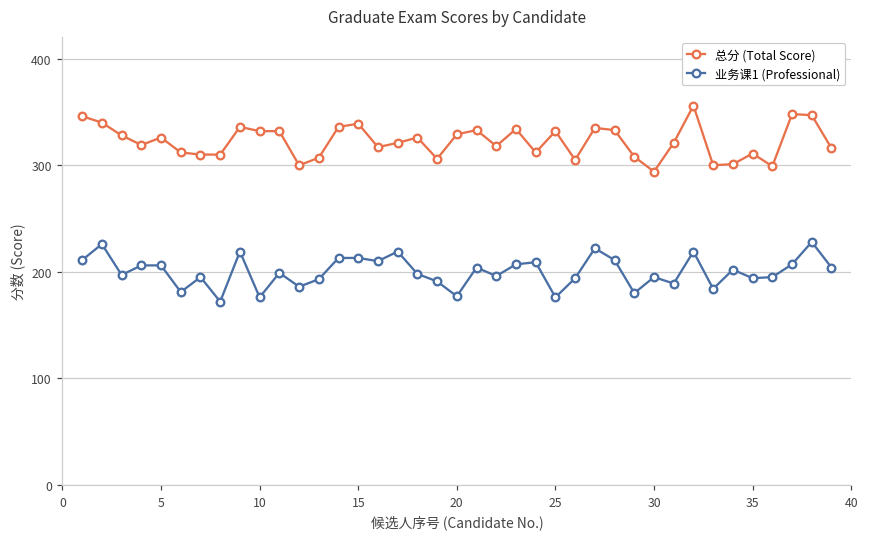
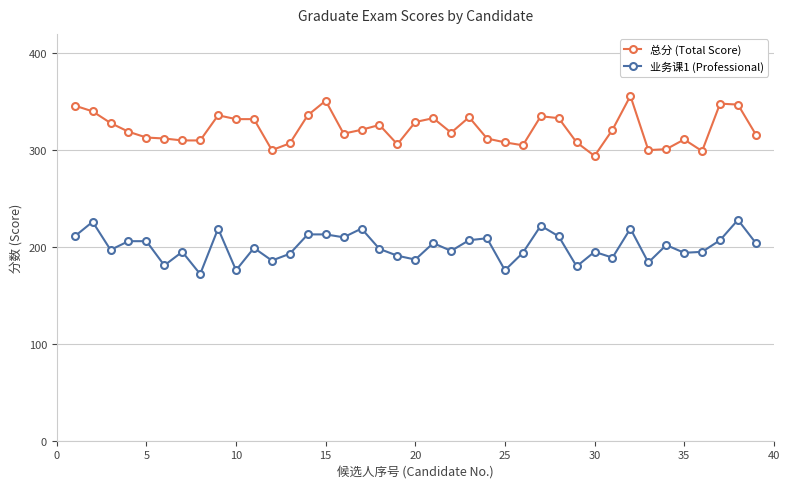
  {
    "总分 (Total Score)": {
-     "5": 330,
+     "5": 310,
      "10": 330,
-     "15": 340,
+     "15": 350,
      "20": 330,
-     "25": 330,
+     "25": 310,
      "30": 290,
      "35": 310
    },
    "业务课1 (Professional)": {
      "5": 210,
      "10": 180,
      "15": 210,
-     "20": 180,
+     "20": 190,
      "25": 180,
      "30": 200,
      "35": 190
    }
  }
